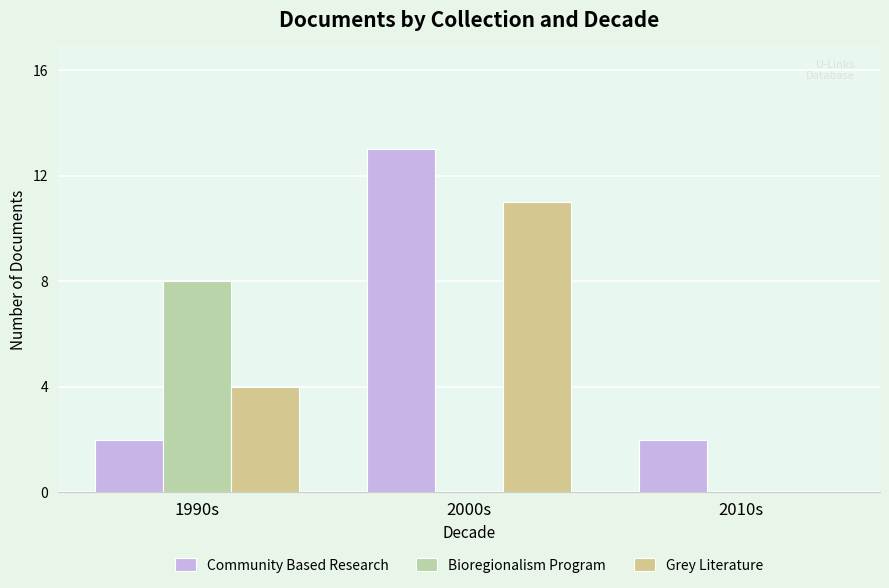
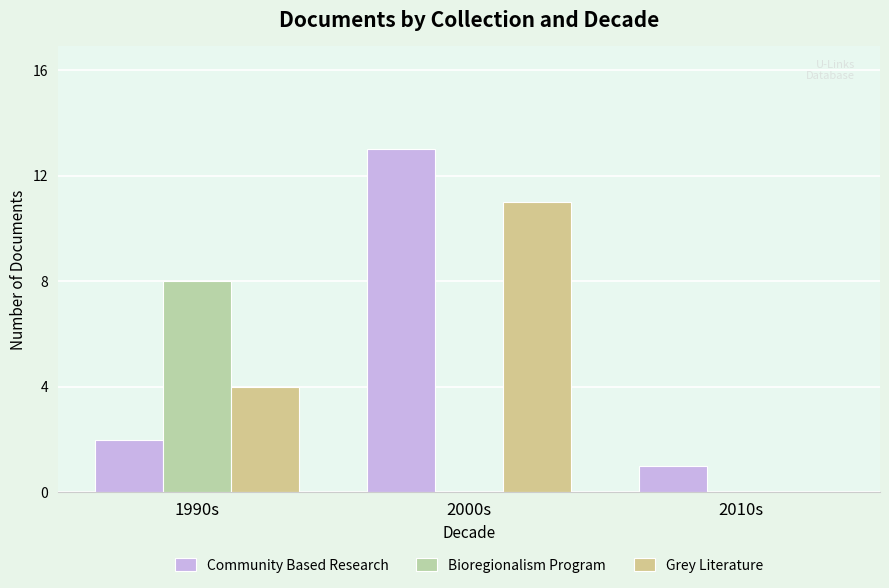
  {
    "Community Based Research": {
      "1990s": 2,
      "2000s": 13,
-     "2010s": 2
+     "2010s": 1
    }
  }
